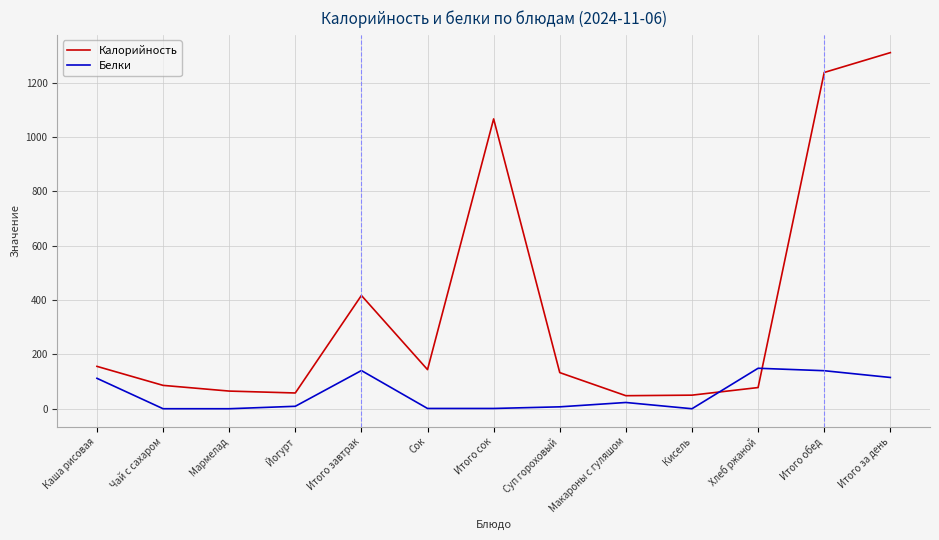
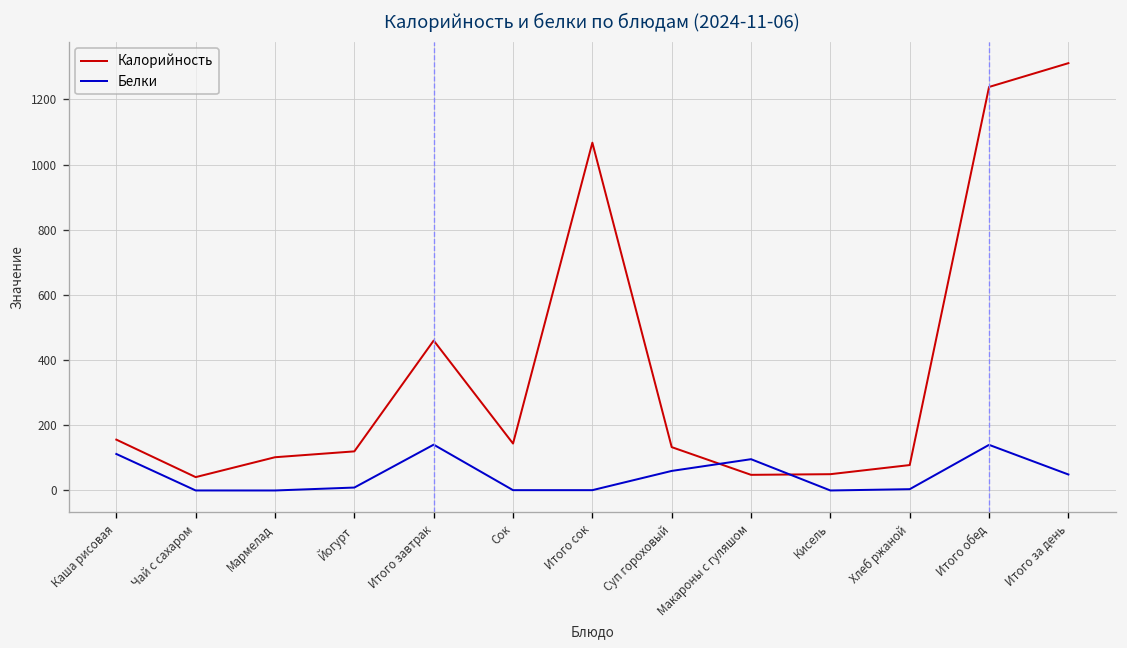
  {
    "Калорийность": {
      "Каша рисовая": 160,
-     "Чай с сахаром": 90,
-     "Мармелад": 70,
-     "Йогурт": 60,
-     "Итого завтрак": 420,
+     "Чай с сахаром": 40,
+     "Мармелад": 100,
+     "Йогурт": 120,
+     "Итого завтрак": 460,
      "Сок": 140,
      "Итого сок": 1070,
      "Суп гороховый": 130,
      "Макароны с гуляшом": 50,
      "Кисель": 50,
      "Хлеб ржаной": 80,
      "Итого обед": 1240,
      "Итого за день": 1310
    },
    "Белки": {
      "Каша рисовая": 110,
      "Чай с сахаром": 0,
      "Мармелад": 0,
      "Йогурт": 10,
      "Итого завтрак": 140,
      "Сок": 0,
      "Итого сок": 0,
-     "Суп гороховый": 10,
-     "Макароны с гуляшом": 20,
+     "Суп гороховый": 60,
+     "Макароны с гуляшом": 100,
      "Кисель": 0,
-     "Хлеб ржаной": 150,
+     "Хлеб ржаной": 0,
      "Итого обед": 140,
-     "Итого за день": 120
+     "Итого за день": 50
    }
  }
